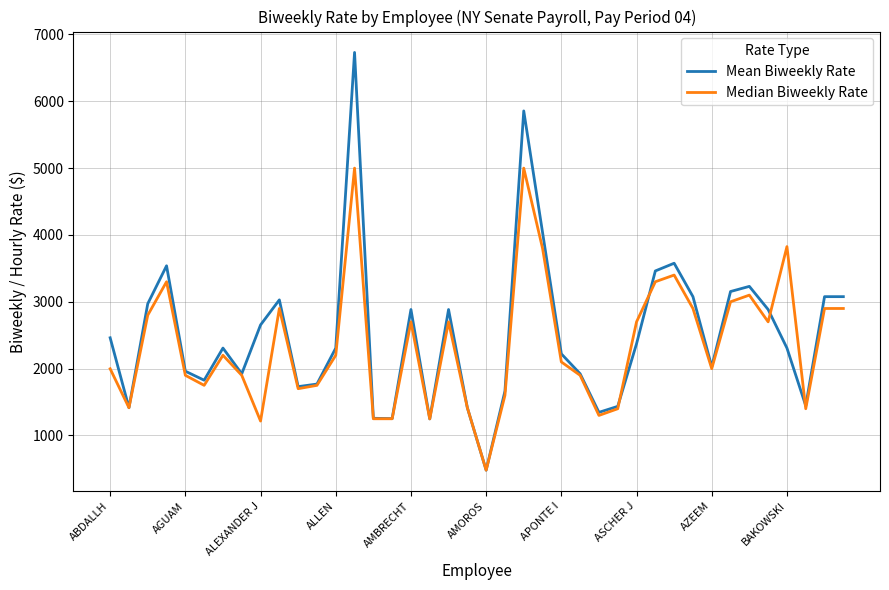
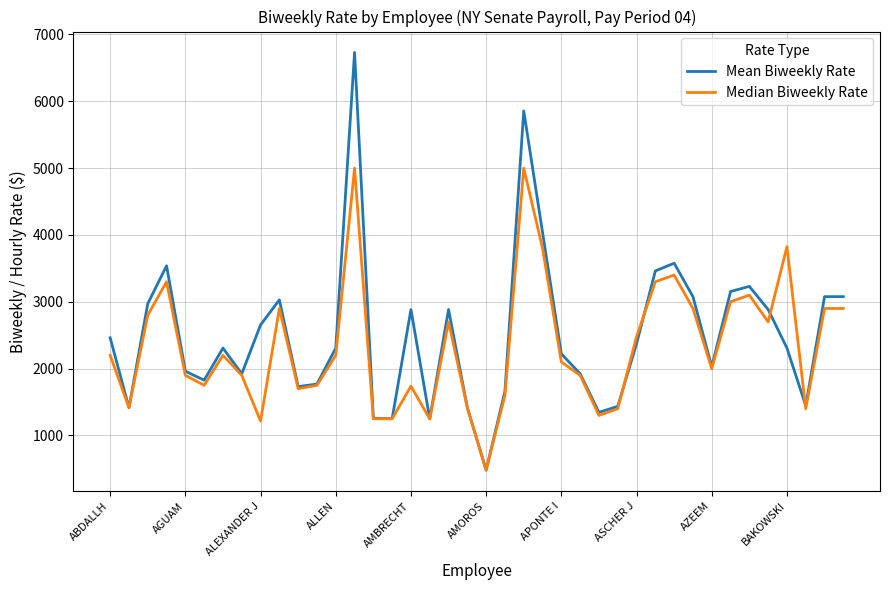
  {
    "Mean Biweekly Rate": {
      "ABDALLH": 2500,
      "AGUAM": 2000,
      "ALEXANDER J": 2700,
      "ALLEN": 2300,
      "AMBRECHT": 2900,
      "APONTE I": 2200,
      "ASCHER J": 2400,
      "BAKOWSKI": 2300
    },
    "Median Biweekly Rate": {
-     "ABDALLH": 2000,
+     "ABDALLH": 2200,
      "AGUAM": 1900,
      "ALEXANDER J": 1200,
      "ALLEN": 2200,
-     "AMBRECHT": 2700,
+     "AMBRECHT": 1700,
      "APONTE I": 2100,
-     "ASCHER J": 2700,
+     "ASCHER J": 2500,
      "BAKOWSKI": 3800
    }
  }
